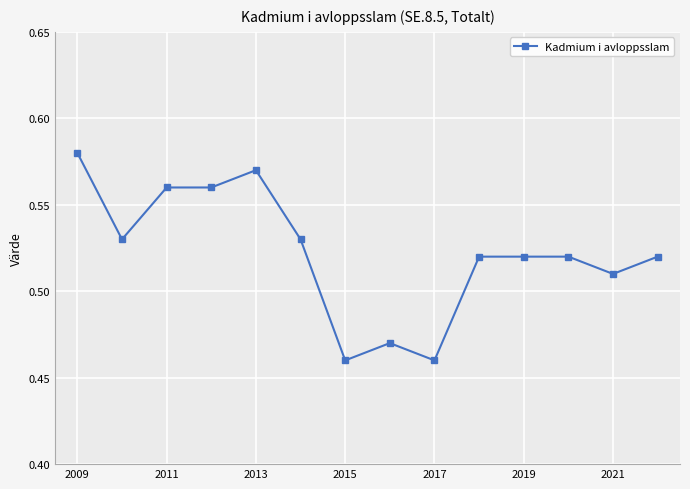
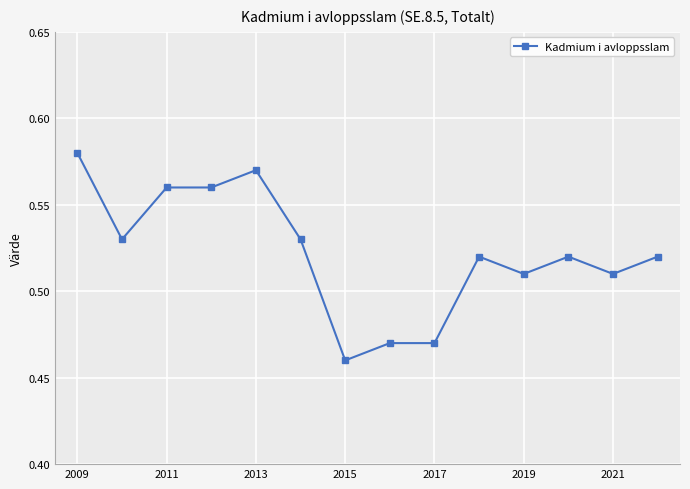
  {
    "2009": 0.58,
    "2011": 0.56,
    "2013": 0.57,
    "2015": 0.46,
-   "2017": 0.46,
-   "2019": 0.52,
+   "2017": 0.47,
+   "2019": 0.51,
    "2021": 0.51
  }
